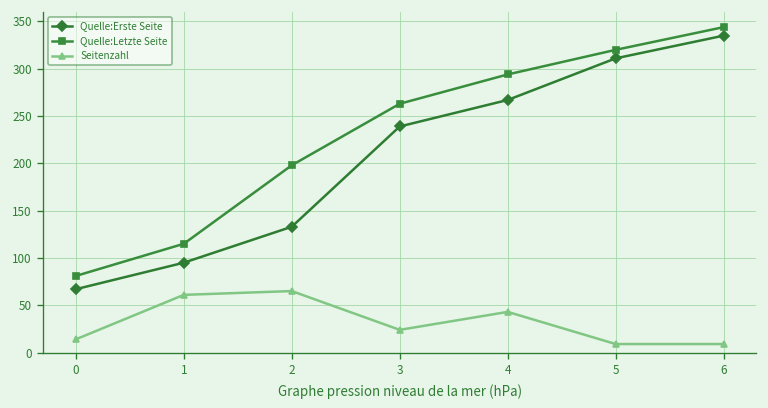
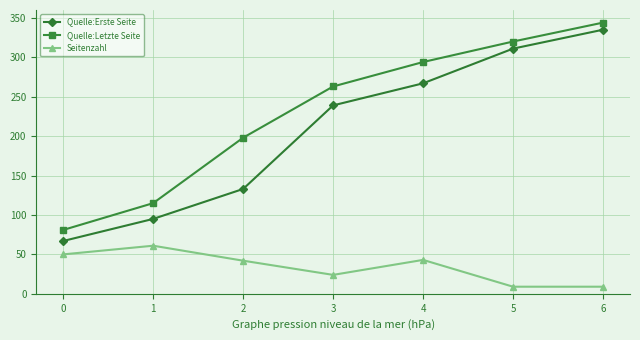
  {
    "Seitenzahl": {
-     "0": 10,
+     "0": 50,
      "1": 60,
-     "2": 70,
+     "2": 40,
      "3": 20,
      "4": 40,
      "5": 10,
      "6": 10
    }
  }
